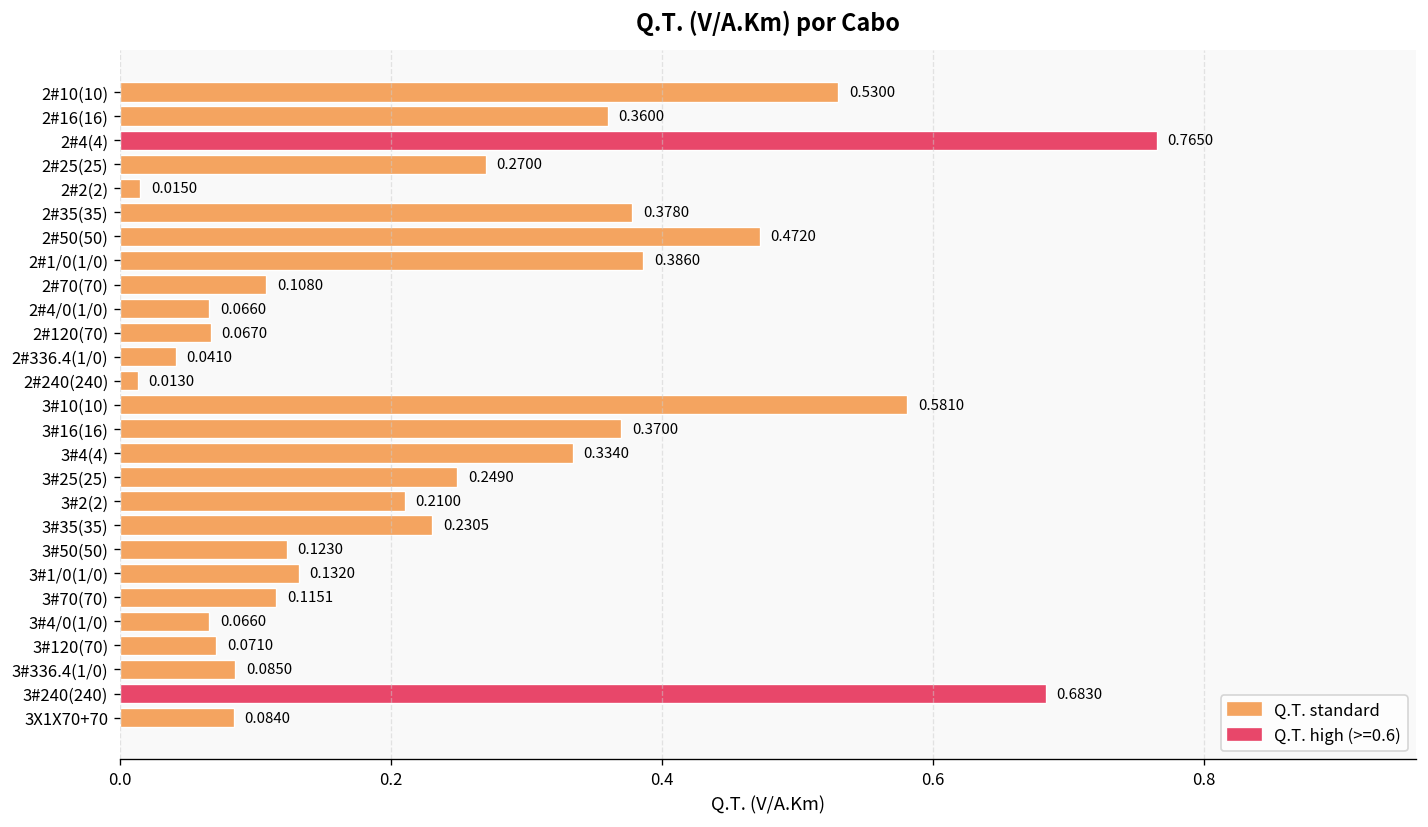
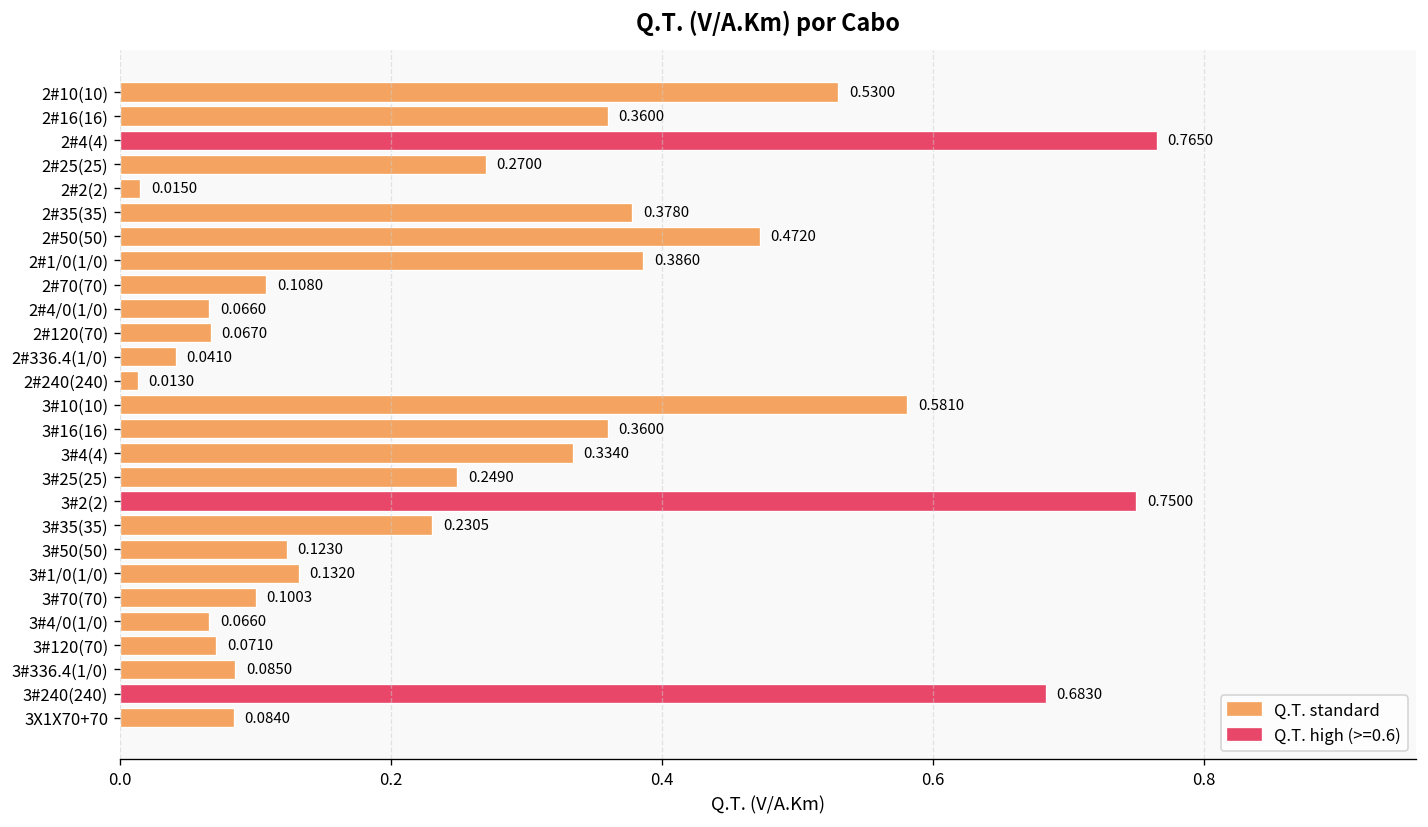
  {
    "2#10(10)": 0.5300,
    "2#16(16)": 0.3600,
    "2#4(4)": 0.7650,
    "2#25(25)": 0.2700,
    "2#2(2)": 0.0150,
    "2#35(35)": 0.3780,
    "2#50(50)": 0.4720,
    "2#1/0(1/0)": 0.3860,
    "2#70(70)": 0.1080,
    "2#4/0(1/0)": 0.0660,
    "2#120(70)": 0.0670,
    "2#336.4(1/0)": 0.0410,
    "2#240(240)": 0.0130,
    "3#10(10)": 0.5810,
-   "3#16(16)": 0.3700,
+   "3#16(16)": 0.3600,
    "3#4(4)": 0.3340,
    "3#25(25)": 0.2490,
-   "3#2(2)": 0.2100,
+   "3#2(2)": 0.7500,
    "3#35(35)": 0.2305,
    "3#50(50)": 0.1230,
    "3#1/0(1/0)": 0.1320,
-   "3#70(70)": 0.1151,
+   "3#70(70)": 0.1003,
    "3#4/0(1/0)": 0.0660,
    "3#120(70)": 0.0710,
    "3#336.4(1/0)": 0.0850,
    "3#240(240)": 0.6830,
    "3X1X70+70": 0.0840
  }
